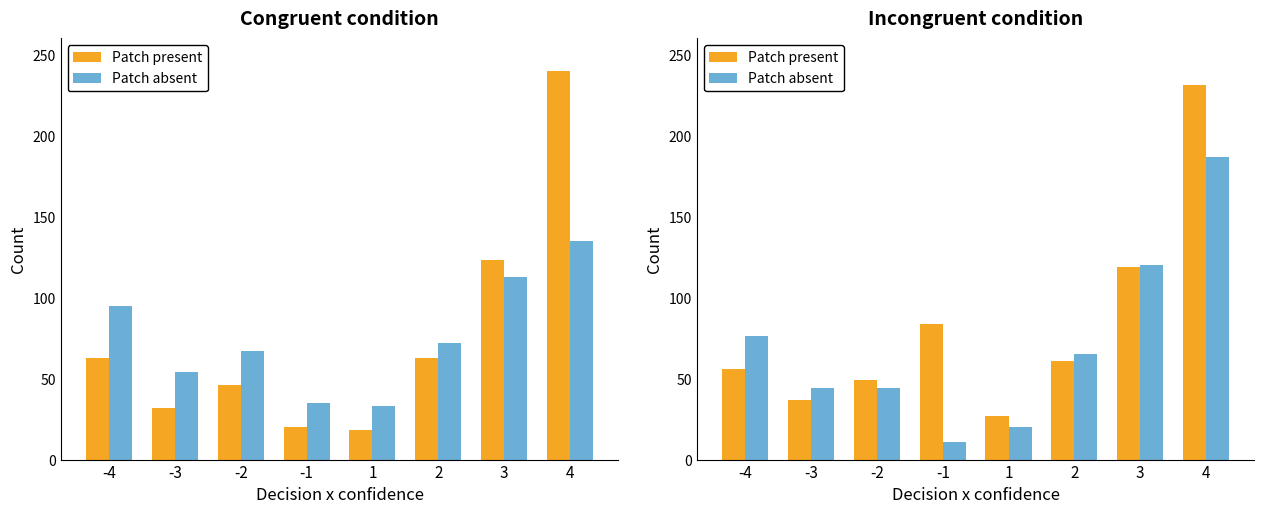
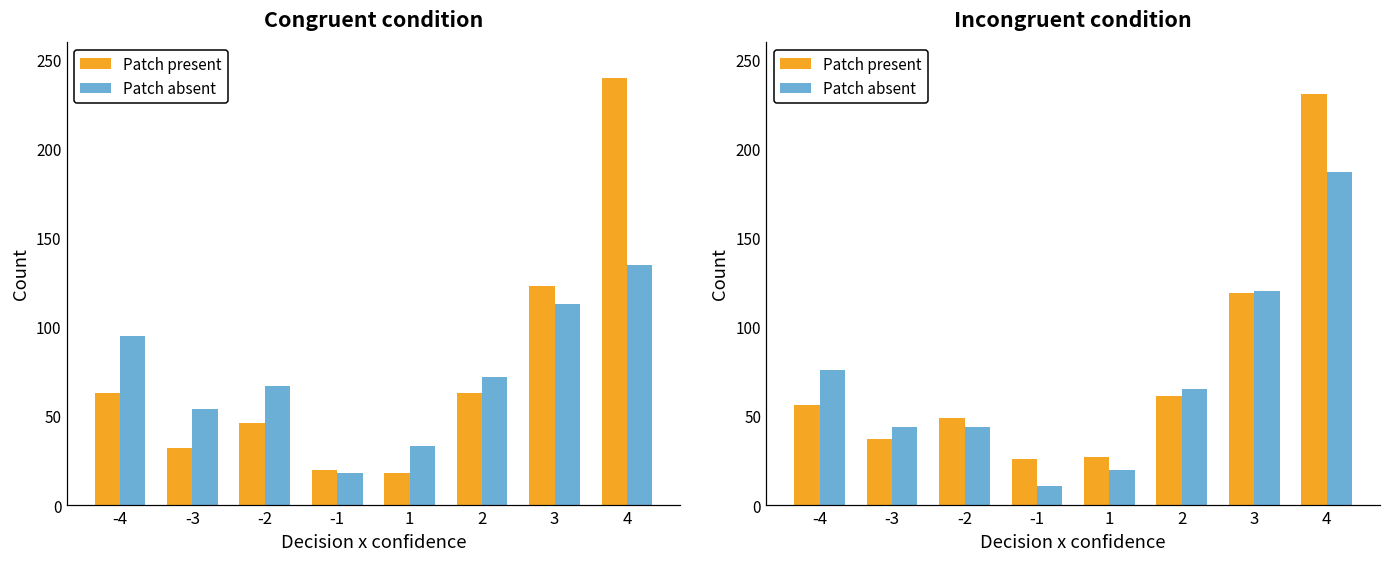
  {
    "Congruent condition": {
      "Patch present": {
        "-4": 63,
        "-3": 32,
        "-2": 46,
        "-1": 20,
        "1": 18,
        "2": 63,
        "3": 123,
        "4": 240
      },
      "Patch absent": {
        "-4": 95,
        "-3": 54,
        "-2": 67,
-       "-1": 35,
+       "-1": 18,
        "1": 33,
        "2": 72,
        "3": 113,
        "4": 135
      }
    },
    "Incongruent condition": {
      "Patch present": {
        "-4": 56,
        "-3": 37,
        "-2": 49,
-       "-1": 84,
+       "-1": 26,
        "1": 27,
        "2": 61,
        "3": 119,
        "4": 231
      },
      "Patch absent": {
        "-4": 76,
        "-3": 44,
        "-2": 44,
        "-1": 11,
        "1": 20,
        "2": 65,
        "3": 120,
        "4": 187
      }
    }
  }
